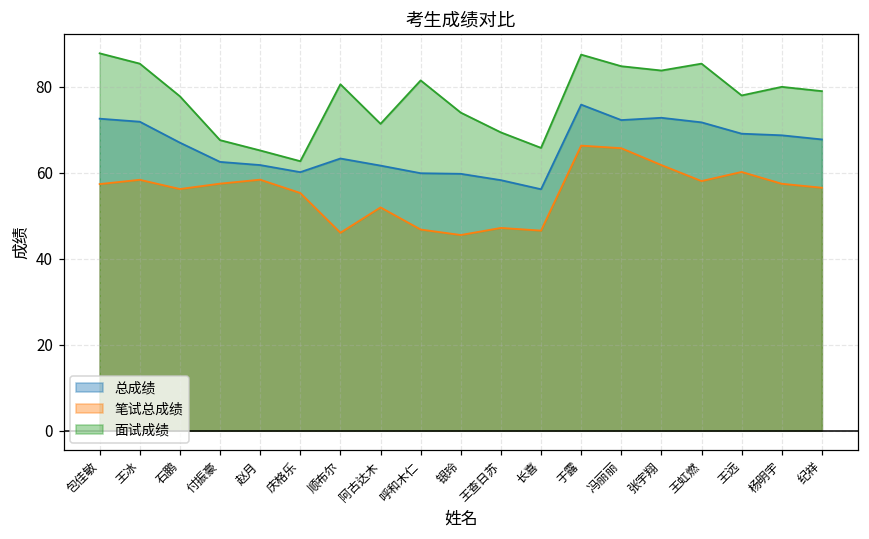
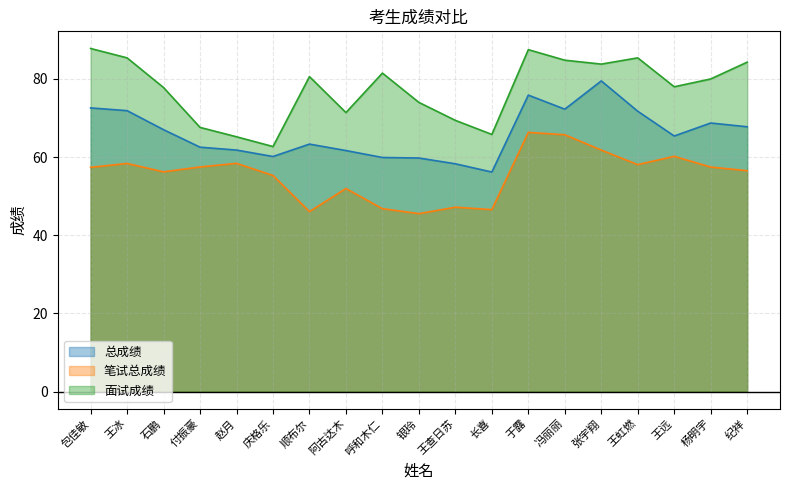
  {
    "总成绩": {
      "包佳敏": 73,
      "王冰": 72,
      "石鹏": 67,
      "付振豪": 63,
      "赵月": 62,
      "庆格乐": 60,
      "顺布尔": 63,
      "阿古达木": 62,
      "呼和木仁": 60,
      "银玲": 60,
      "王查日苏": 58,
      "长喜": 56,
      "于露": 76,
      "冯丽丽": 72,
-     "张宇翔": 73,
+     "张宇翔": 80,
      "王虹燃": 72,
-     "王远": 69,
+     "王远": 65,
      "杨明宇": 69,
      "纪祥": 68
    },
    "笔试总成绩": {
      "包佳敏": 57,
      "王冰": 58,
      "石鹏": 56,
      "付振豪": 57,
      "赵月": 58,
      "庆格乐": 55,
      "顺布尔": 46,
      "阿古达木": 52,
      "呼和木仁": 47,
      "银玲": 46,
      "王查日苏": 47,
      "长喜": 47,
      "于露": 66,
      "冯丽丽": 66,
      "张宇翔": 62,
      "王虹燃": 58,
      "王远": 60,
      "杨明宇": 57,
      "纪祥": 57
    },
    "面试成绩": {
      "包佳敏": 88,
      "王冰": 85,
      "石鹏": 78,
      "付振豪": 68,
      "赵月": 65,
      "庆格乐": 63,
      "顺布尔": 81,
      "阿古达木": 71,
      "呼和木仁": 82,
      "银玲": 74,
      "王查日苏": 69,
      "长喜": 66,
      "于露": 88,
      "冯丽丽": 85,
      "张宇翔": 84,
      "王虹燃": 85,
      "王远": 78,
      "杨明宇": 80,
-     "纪祥": 79
+     "纪祥": 84
    }
  }
